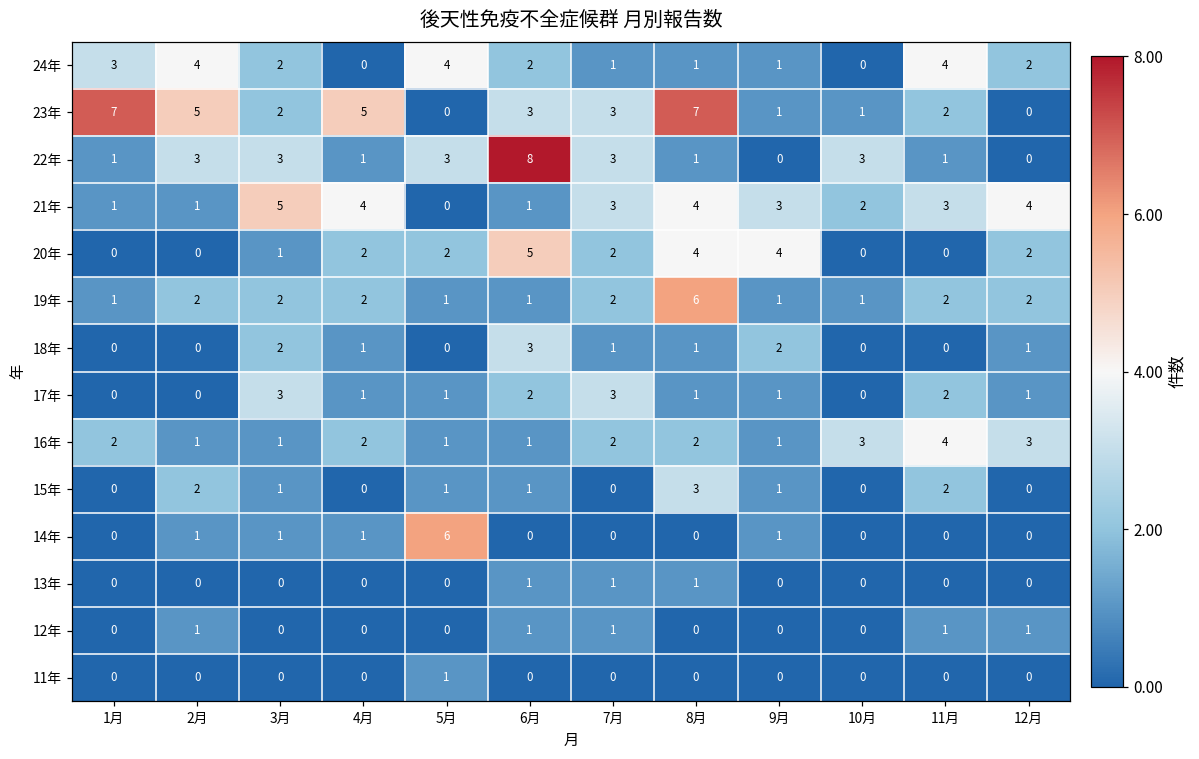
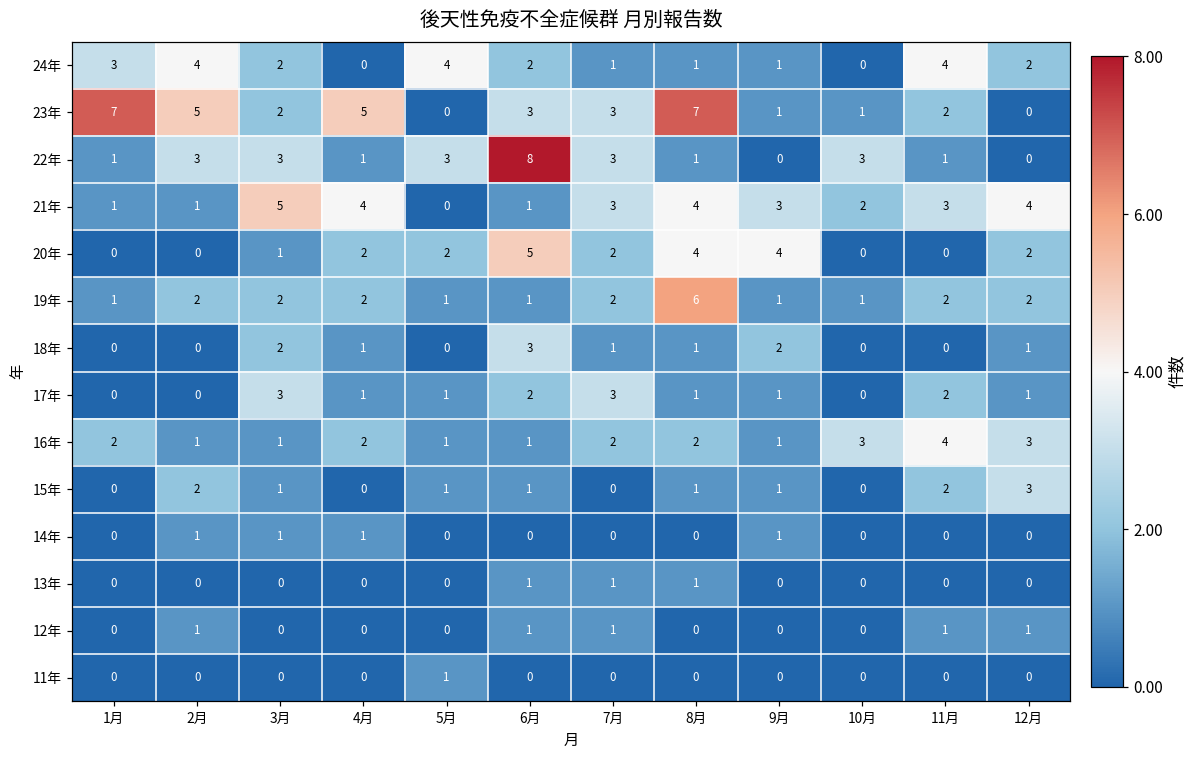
  {
    "24年": {
      "1月": 3,
      "2月": 4,
      "3月": 2,
      "4月": 0,
      "5月": 4,
      "6月": 2,
      "7月": 1,
      "8月": 1,
      "9月": 1,
      "10月": 0,
      "11月": 4,
      "12月": 2
    },
    "23年": {
      "1月": 7,
      "2月": 5,
      "3月": 2,
      "4月": 5,
      "5月": 0,
      "6月": 3,
      "7月": 3,
      "8月": 7,
      "9月": 1,
      "10月": 1,
      "11月": 2,
      "12月": 0
    },
    "22年": {
      "1月": 1,
      "2月": 3,
      "3月": 3,
      "4月": 1,
      "5月": 3,
      "6月": 8,
      "7月": 3,
      "8月": 1,
      "9月": 0,
      "10月": 3,
      "11月": 1,
      "12月": 0
    },
    "21年": {
      "1月": 1,
      "2月": 1,
      "3月": 5,
      "4月": 4,
      "5月": 0,
      "6月": 1,
      "7月": 3,
      "8月": 4,
      "9月": 3,
      "10月": 2,
      "11月": 3,
      "12月": 4
    },
    "20年": {
      "1月": 0,
      "2月": 0,
      "3月": 1,
      "4月": 2,
      "5月": 2,
      "6月": 5,
      "7月": 2,
      "8月": 4,
      "9月": 4,
      "10月": 0,
      "11月": 0,
      "12月": 2
    },
    "19年": {
      "1月": 1,
      "2月": 2,
      "3月": 2,
      "4月": 2,
      "5月": 1,
      "6月": 1,
      "7月": 2,
      "8月": 6,
      "9月": 1,
      "10月": 1,
      "11月": 2,
      "12月": 2
    },
    "18年": {
      "1月": 0,
      "2月": 0,
      "3月": 2,
      "4月": 1,
      "5月": 0,
      "6月": 3,
      "7月": 1,
      "8月": 1,
      "9月": 2,
      "10月": 0,
      "11月": 0,
      "12月": 1
    },
    "17年": {
      "1月": 0,
      "2月": 0,
      "3月": 3,
      "4月": 1,
      "5月": 1,
      "6月": 2,
      "7月": 3,
      "8月": 1,
      "9月": 1,
      "10月": 0,
      "11月": 2,
      "12月": 1
    },
    "16年": {
      "1月": 2,
      "2月": 1,
      "3月": 1,
      "4月": 2,
      "5月": 1,
      "6月": 1,
      "7月": 2,
      "8月": 2,
      "9月": 1,
      "10月": 3,
      "11月": 4,
      "12月": 3
    },
    "15年": {
      "1月": 0,
      "2月": 2,
      "3月": 1,
      "4月": 0,
      "5月": 1,
      "6月": 1,
      "7月": 0,
-     "8月": 3,
+     "8月": 1,
      "9月": 1,
      "10月": 0,
      "11月": 2,
-     "12月": 0
+     "12月": 3
    },
    "14年": {
      "1月": 0,
      "2月": 1,
      "3月": 1,
      "4月": 1,
-     "5月": 6,
+     "5月": 0,
      "6月": 0,
      "7月": 0,
      "8月": 0,
      "9月": 1,
      "10月": 0,
      "11月": 0,
      "12月": 0
    },
    "13年": {
      "1月": 0,
      "2月": 0,
      "3月": 0,
      "4月": 0,
      "5月": 0,
      "6月": 1,
      "7月": 1,
      "8月": 1,
      "9月": 0,
      "10月": 0,
      "11月": 0,
      "12月": 0
    },
    "12年": {
      "1月": 0,
      "2月": 1,
      "3月": 0,
      "4月": 0,
      "5月": 0,
      "6月": 1,
      "7月": 1,
      "8月": 0,
      "9月": 0,
      "10月": 0,
      "11月": 1,
      "12月": 1
    },
    "11年": {
      "1月": 0,
      "2月": 0,
      "3月": 0,
      "4月": 0,
      "5月": 1,
      "6月": 0,
      "7月": 0,
      "8月": 0,
      "9月": 0,
      "10月": 0,
      "11月": 0,
      "12月": 0
    }
  }
